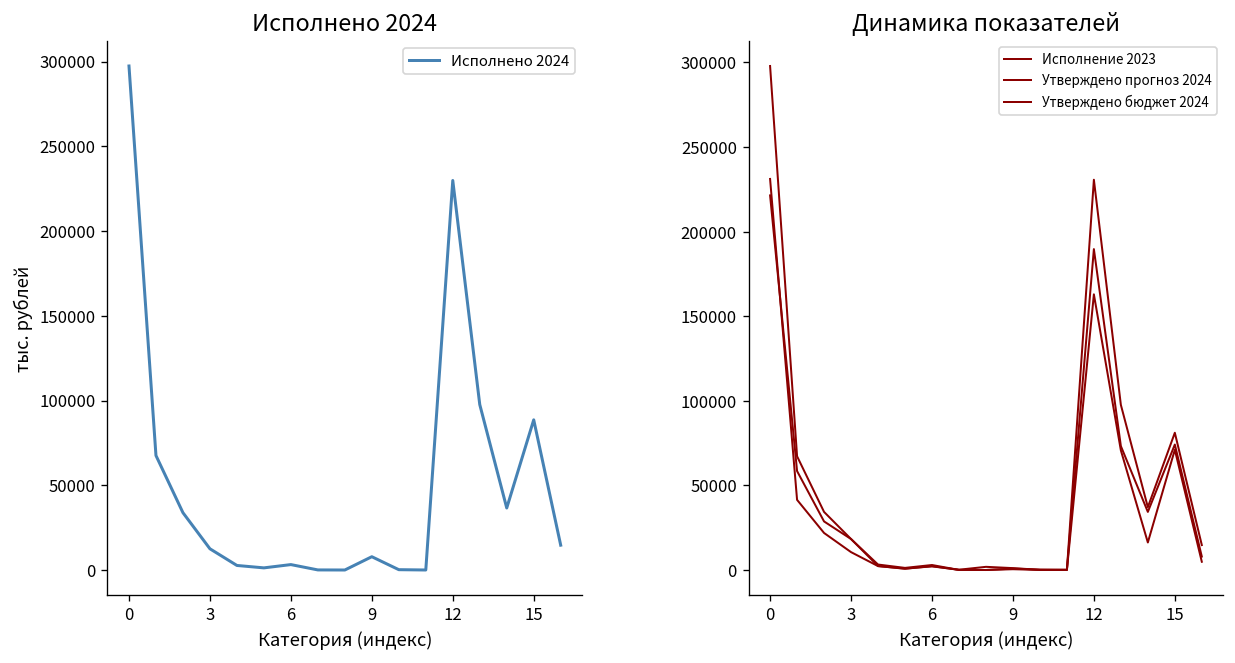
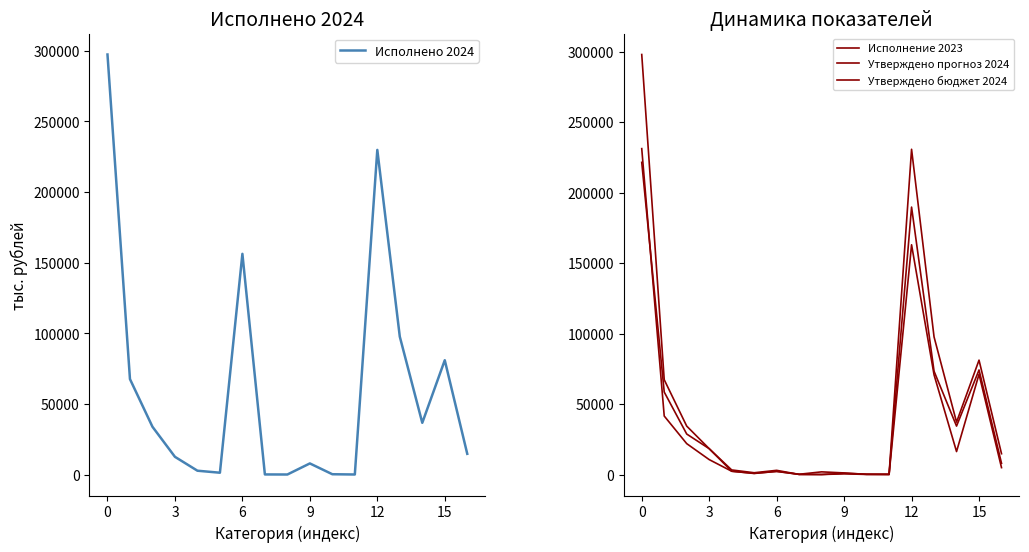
  {
    "Исполнено 2024": {
      "0": 297000,
      "3": 13000,
-     "6": 3000,
+     "6": 156000,
      "9": 8000,
      "12": 230000,
-     "15": 89000
+     "15": 81000
    }
  }
